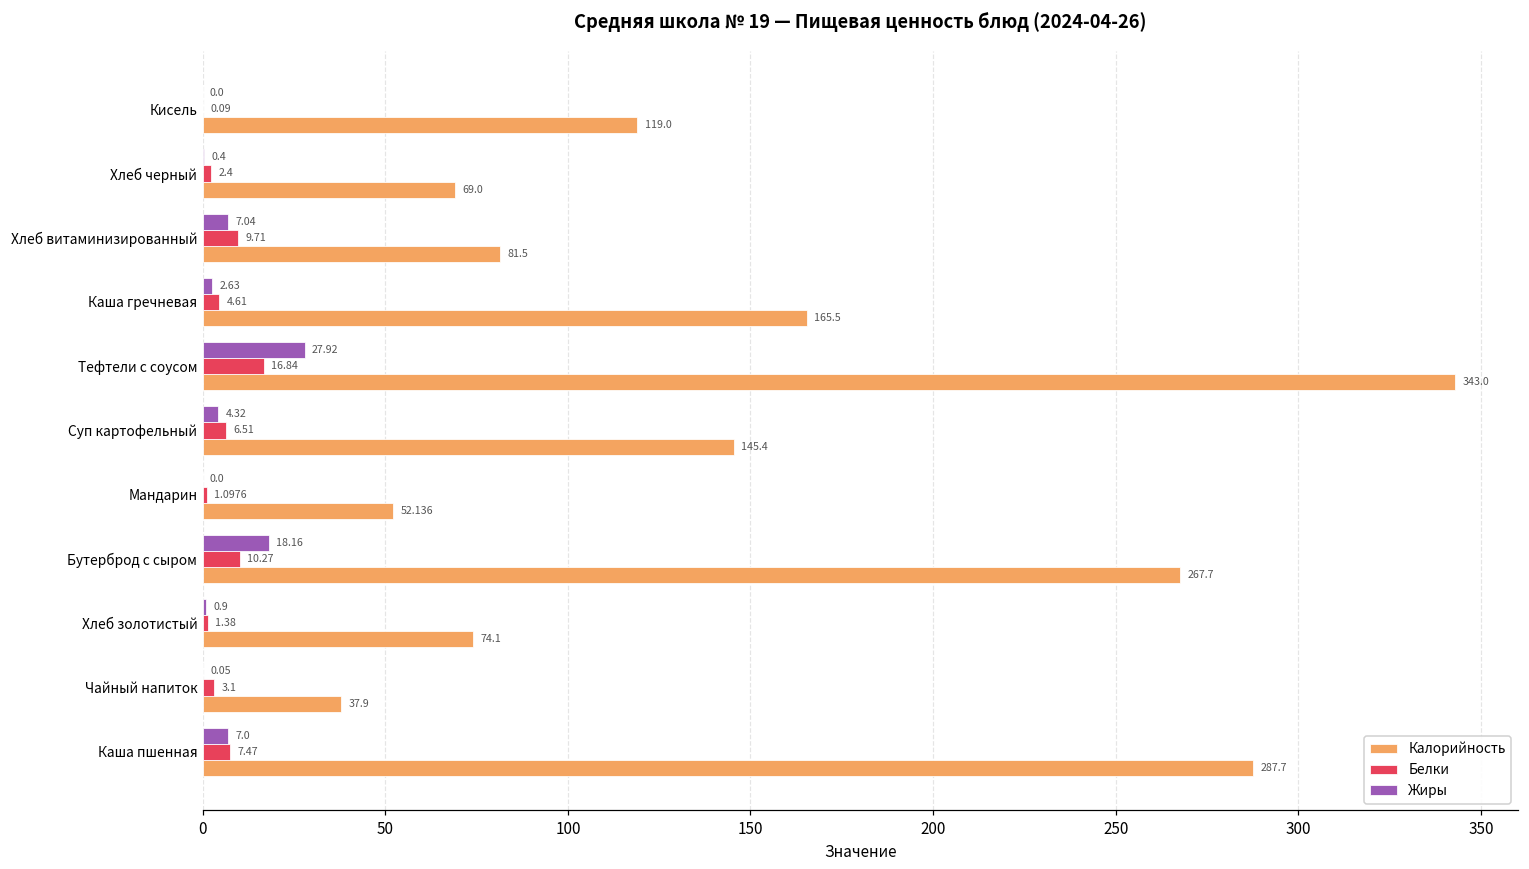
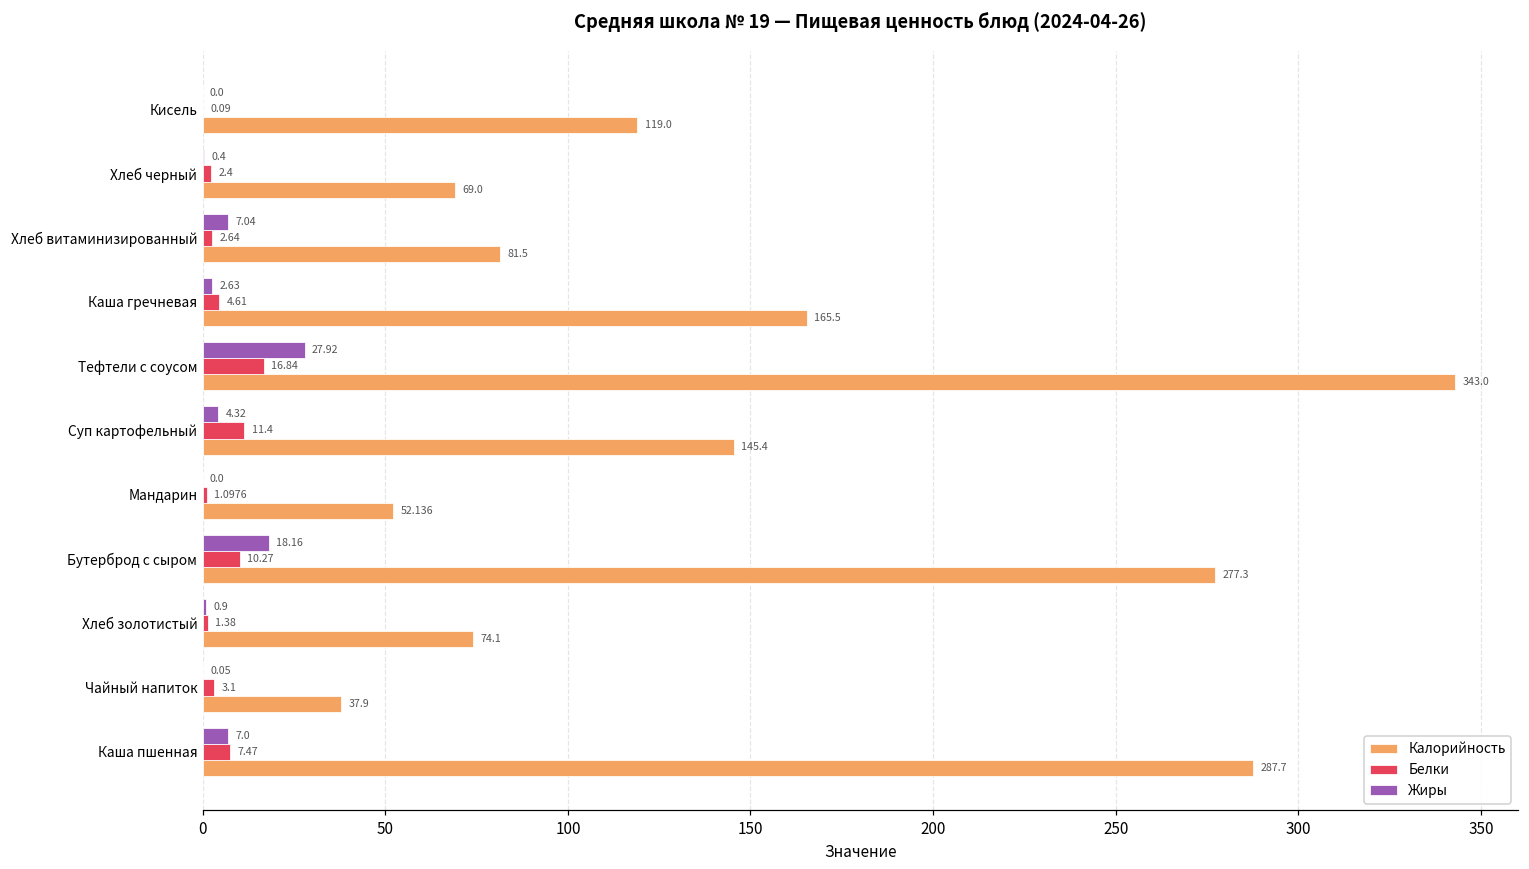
  {
    "Калорийность": {
      "Кисель": 119.0,
      "Хлеб черный": 69.0,
      "Хлеб витаминизированный": 81.5,
      "Каша гречневая": 165.5,
      "Тефтели с соусом": 343.0,
      "Суп картофельный": 145.4,
      "Мандарин": 52.136,
-     "Бутерброд с сыром": 267.7,
+     "Бутерброд с сыром": 277.3,
      "Хлеб золотистый": 74.1,
      "Чайный напиток": 37.9,
      "Каша пшенная": 287.7
    },
    "Белки": {
      "Кисель": 0.09,
      "Хлеб черный": 2.4,
-     "Хлеб витаминизированный": 9.71,
+     "Хлеб витаминизированный": 2.64,
      "Каша гречневая": 4.61,
      "Тефтели с соусом": 16.84,
-     "Суп картофельный": 6.51,
+     "Суп картофельный": 11.4,
      "Мандарин": 1.0976,
      "Бутерброд с сыром": 10.27,
      "Хлеб золотистый": 1.38,
      "Чайный напиток": 3.1,
      "Каша пшенная": 7.47
    },
    "Жиры": {
      "Кисель": 0.0,
      "Хлеб черный": 0.4,
      "Хлеб витаминизированный": 7.04,
      "Каша гречневая": 2.63,
      "Тефтели с соусом": 27.92,
      "Суп картофельный": 4.32,
      "Мандарин": 0.0,
      "Бутерброд с сыром": 18.16,
      "Хлеб золотистый": 0.9,
      "Чайный напиток": 0.05,
      "Каша пшенная": 7.0
    }
  }
